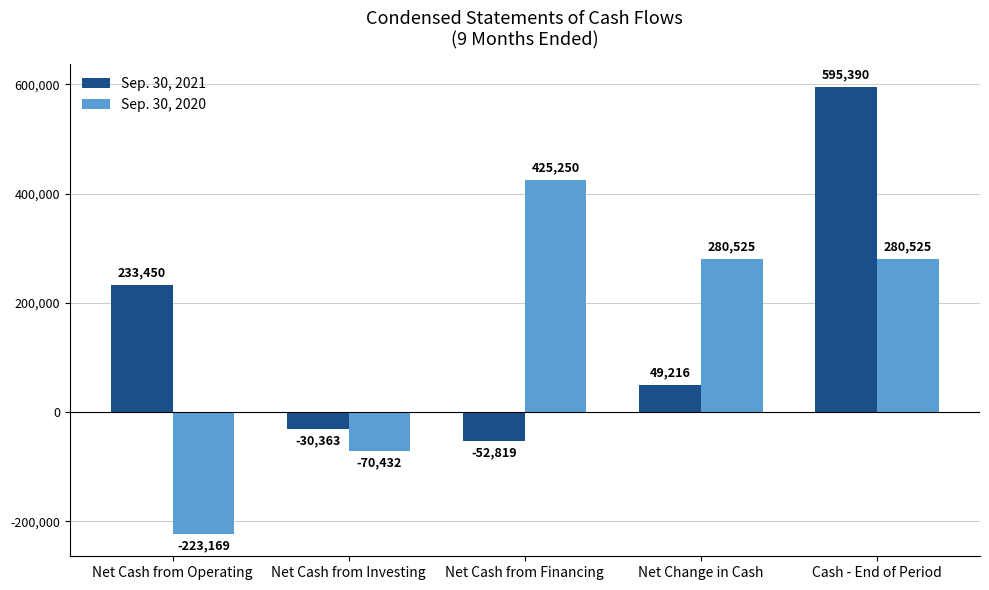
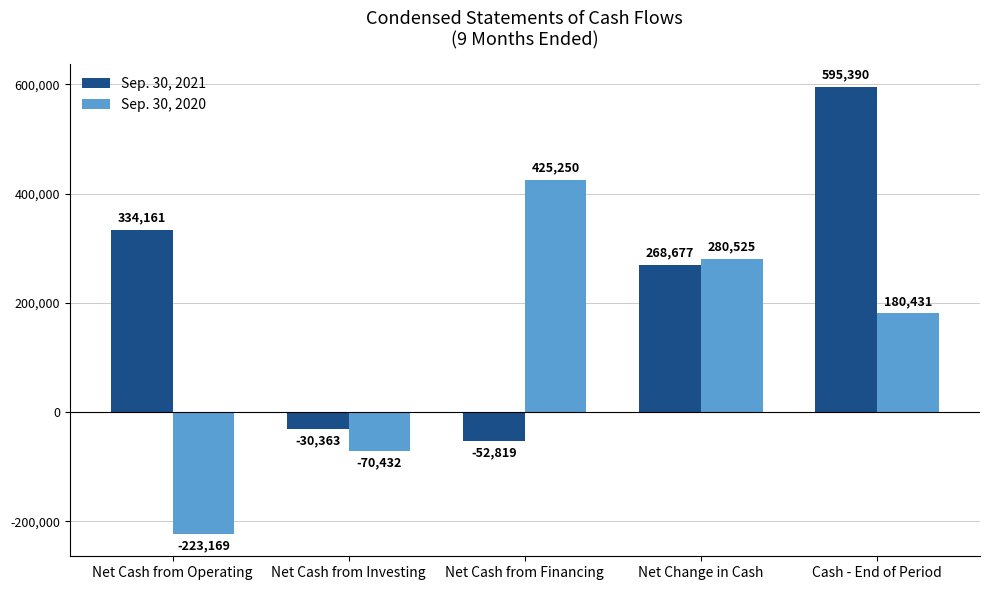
  {
    "Sep. 30, 2021": {
-     "Net Cash from Operating": "233,450",
+     "Net Cash from Operating": "334,161",
      "Net Cash from Investing": "-30,363",
      "Net Cash from Financing": "-52,819",
-     "Net Change in Cash": "49,216",
+     "Net Change in Cash": "268,677",
      "Cash - End of Period": "595,390"
    },
    "Sep. 30, 2020": {
      "Net Cash from Operating": "-223,169",
      "Net Cash from Investing": "-70,432",
      "Net Cash from Financing": "425,250",
      "Net Change in Cash": "280,525",
-     "Cash - End of Period": "280,525"
+     "Cash - End of Period": "180,431"
    }
  }
